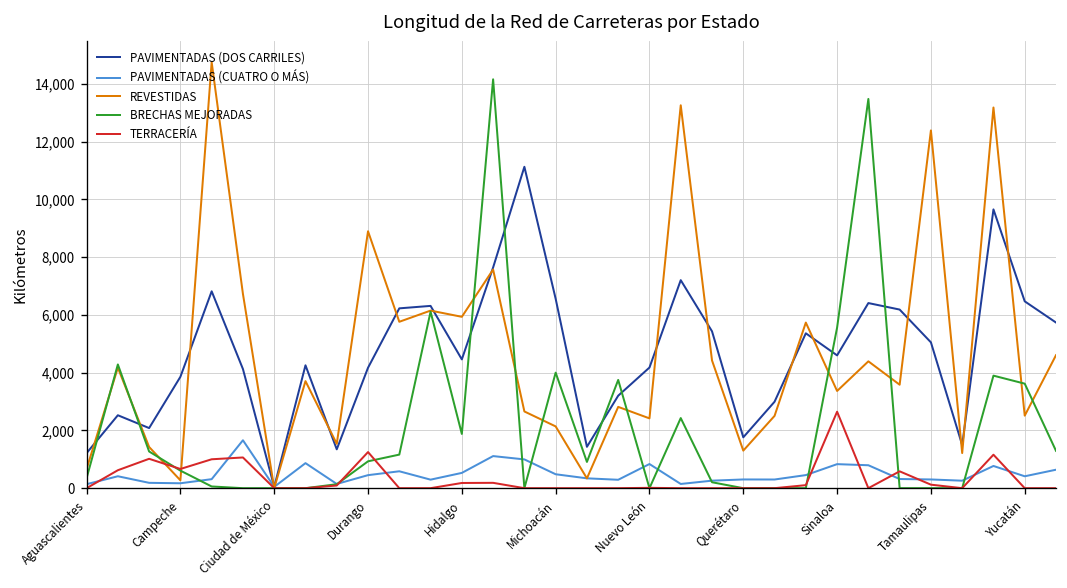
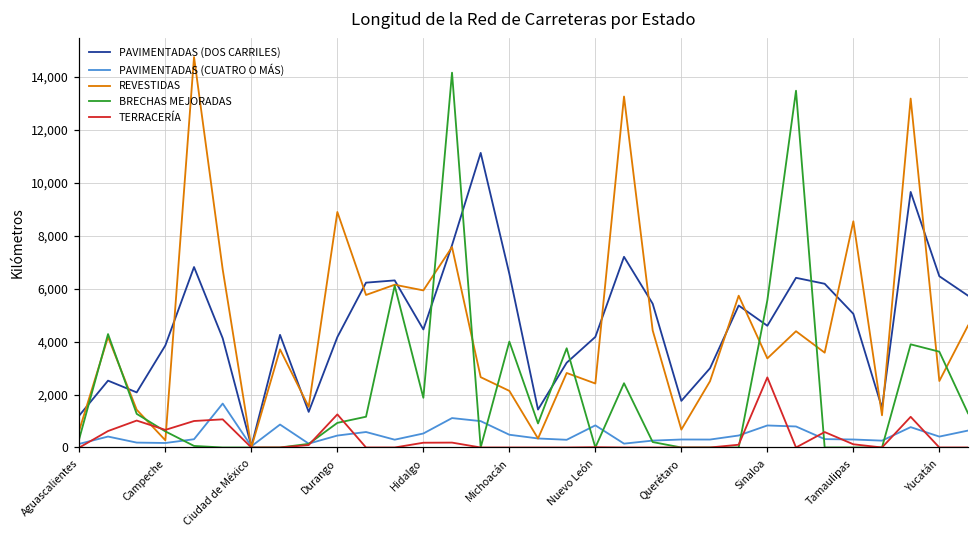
  {
    "PAVIMENTADAS (DOS CARRILES)": {
      "Aguascalientes": "1,200",
      "Campeche": "3,900",
      "Durango": "4,200",
      "Hidalgo": "4,500",
      "Michoacán": "6,600",
      "Nuevo León": "4,200",
      "Querétaro": "1,800",
      "Sinaloa": "4,600",
      "Tamaulipas": "5,000",
      "Yucatán": "6,500"
    },
    "PAVIMENTADAS (CUATRO O MÁS)": {
      "Aguascalientes": "100",
      "Durango": "500",
      "Hidalgo": "500",
      "Michoacán": "500",
      "Nuevo León": "800",
      "Querétaro": "300",
      "Sinaloa": "800",
      "Tamaulipas": "300",
      "Yucatán": "400"
    },
    "REVESTIDAS": {
      "Aguascalientes": "700",
      "Durango": "8,900",
      "Hidalgo": "5,900",
      "Michoacán": "2,100",
      "Nuevo León": "2,400",
-     "Querétaro": "1,300",
+     "Querétaro": "700",
      "Sinaloa": "3,400",
-     "Tamaulipas": "12,400",
+     "Tamaulipas": "8,500",
      "Yucatán": "2,500"
    },
    "BRECHAS MEJORADAS": {
      "Aguascalientes": "300",
      "Durango": "900",
      "Hidalgo": "1,900",
      "Michoacán": "4,000",
      "Sinaloa": "5,600",
      "Tamaulipas": "0",
      "Yucatán": "3,600"
    },
    "TERRACERÍA": {
      "Aguascalientes": "0",
      "Durango": "1,300",
      "Hidalgo": "200",
      "Michoacán": "0",
      "Sinaloa": "2,600",
      "Tamaulipas": "100",
      "Yucatán": "0"
    }
  }
